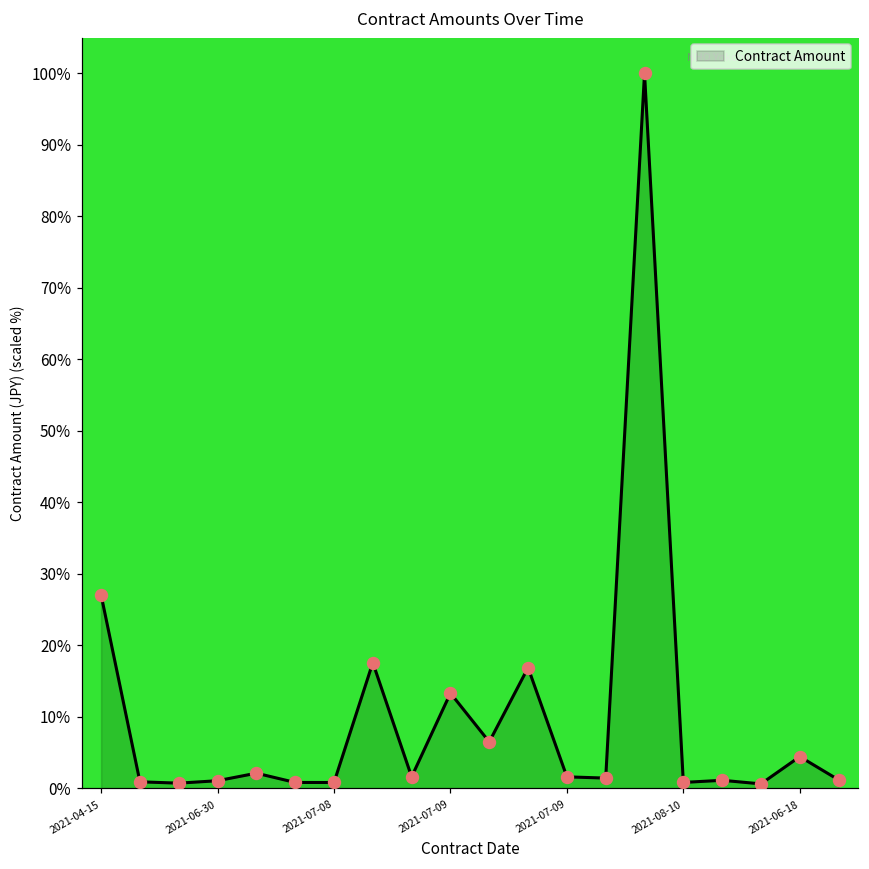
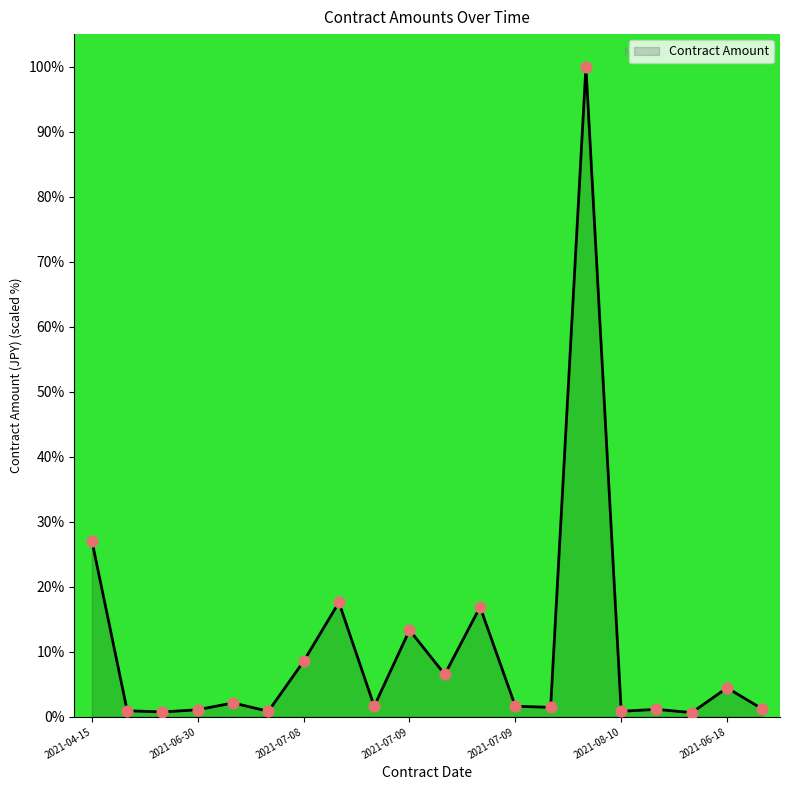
  {
    "2021-04-15": "27%",
-   "2021-07-08": "1%",
+   "2021-07-08": "9%",
    "2021-08-10": "1%",
    "2021-06-18": "4%"
  }
